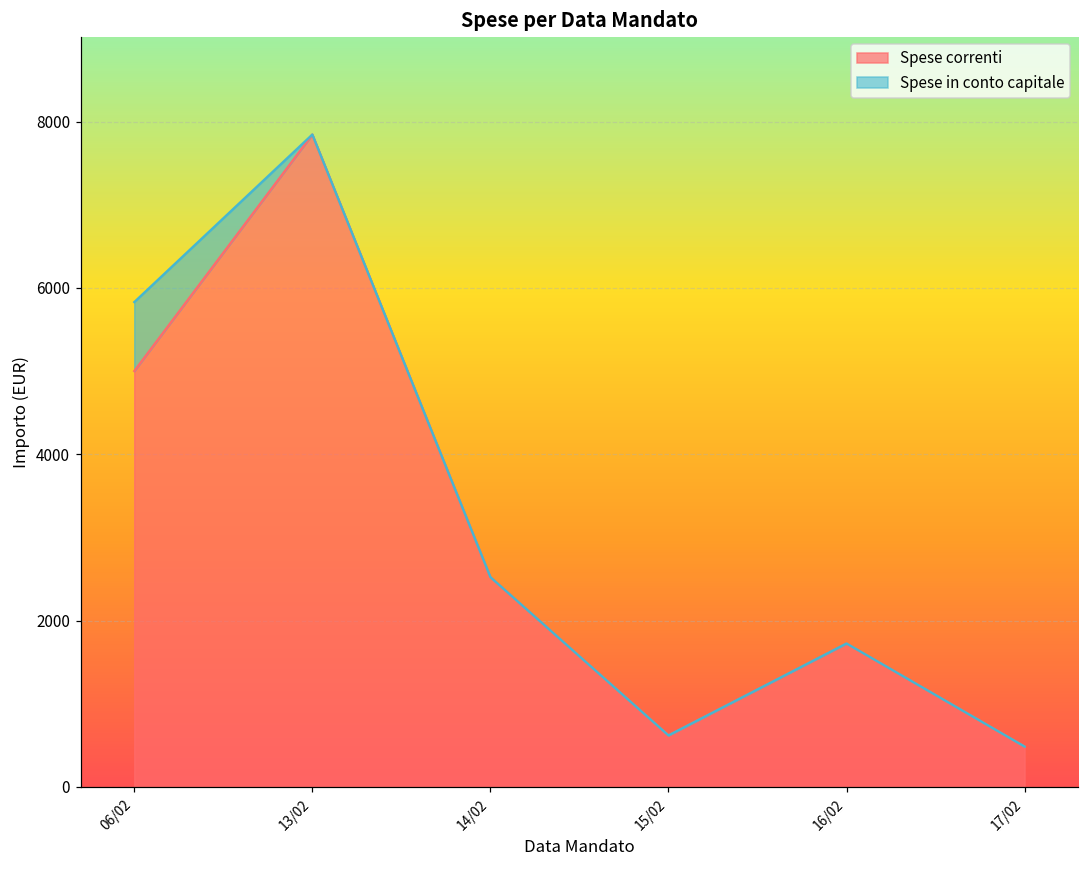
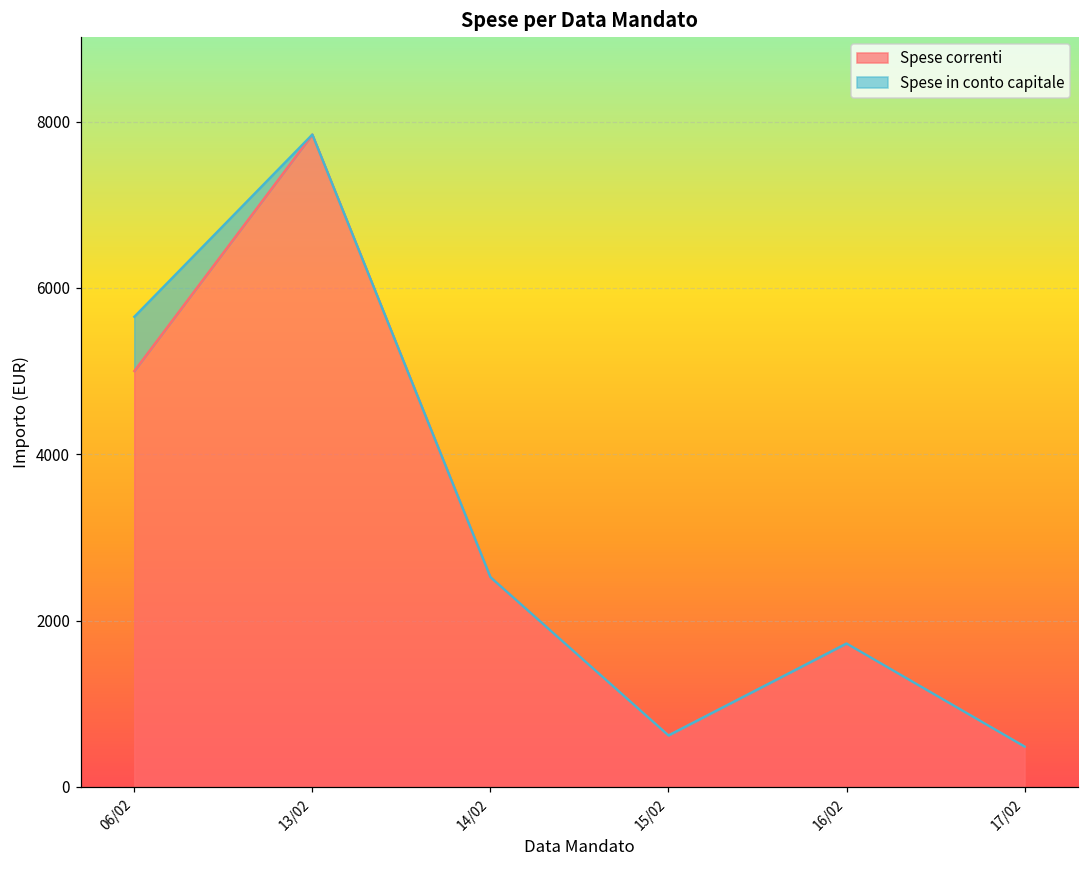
  {
    "Spese correnti": {
      "06/02": 5000
    },
    "Spese in conto capitale": {
-     "06/02": 800
+     "06/02": 700
    }
  }
